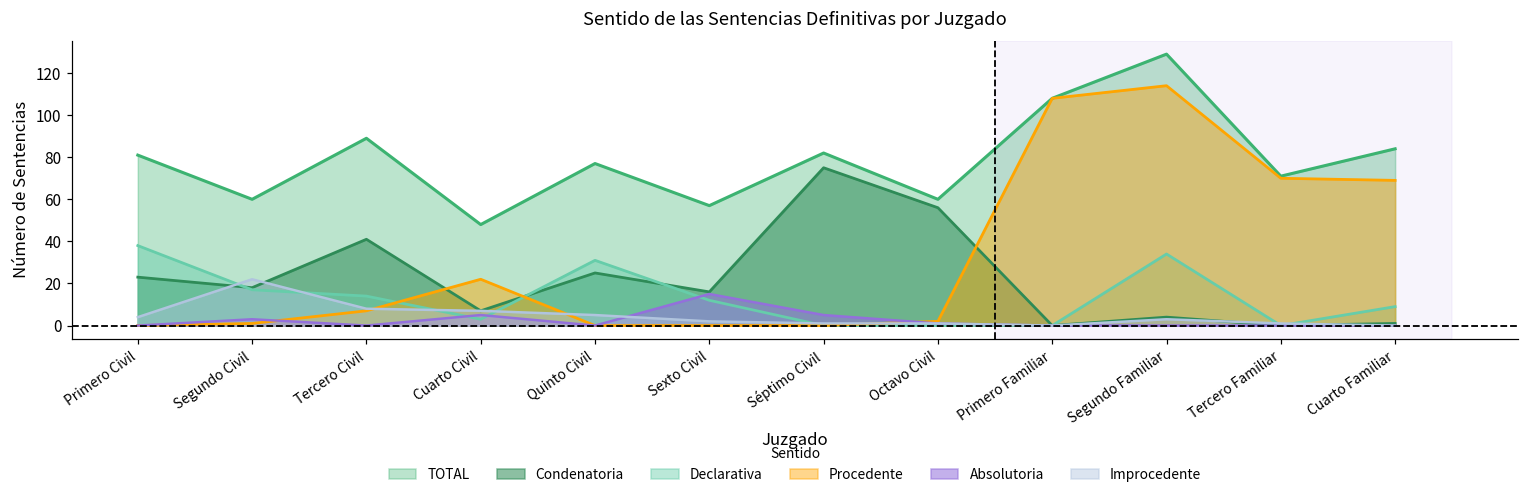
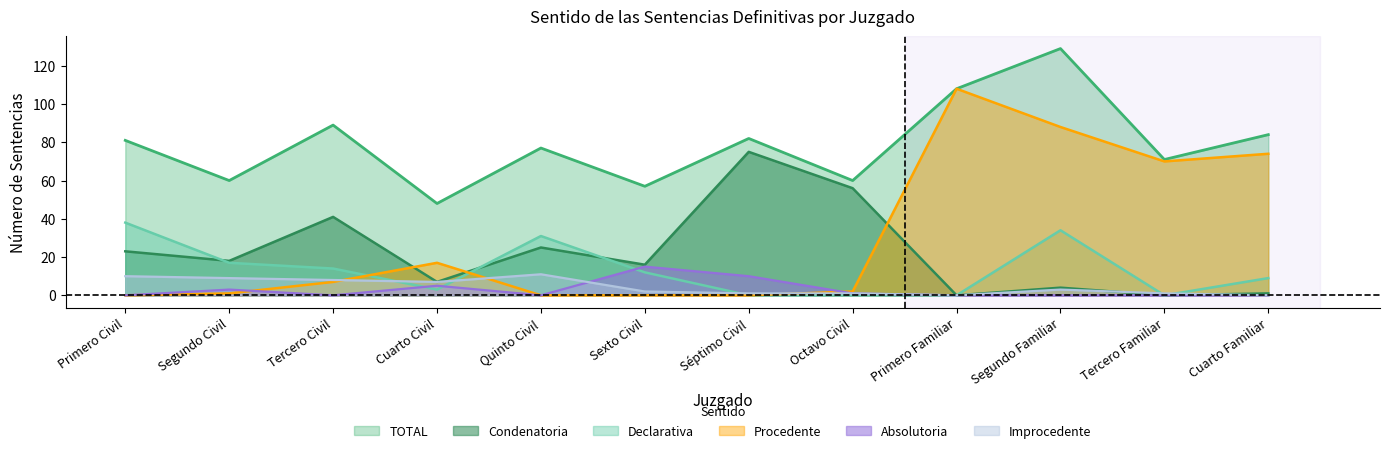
  {
    "Procedente": {
      "Segundo Civil": 1,
-     "Cuarto Civil": 22,
+     "Cuarto Civil": 17,
      "Sexto Civil": 0,
-     "Segundo Familiar": 114,
-     "Cuarto Familiar": 69
+     "Segundo Familiar": 88,
+     "Cuarto Familiar": 74
    },
    "Absolutoria": {
      "Segundo Civil": 3,
      "Tercero Civil": 0,
      "Cuarto Civil": 5,
-     "Séptimo Civil": 5,
+     "Séptimo Civil": 10,
      "Segundo Familiar": 0
    },
    "Improcedente": {
-     "Primero Civil": 4,
-     "Segundo Civil": 22,
-     "Quinto Civil": 5,
+     "Primero Civil": 10,
+     "Segundo Civil": 9,
+     "Quinto Civil": 11,
      "Sexto Civil": 2
    }
  }
